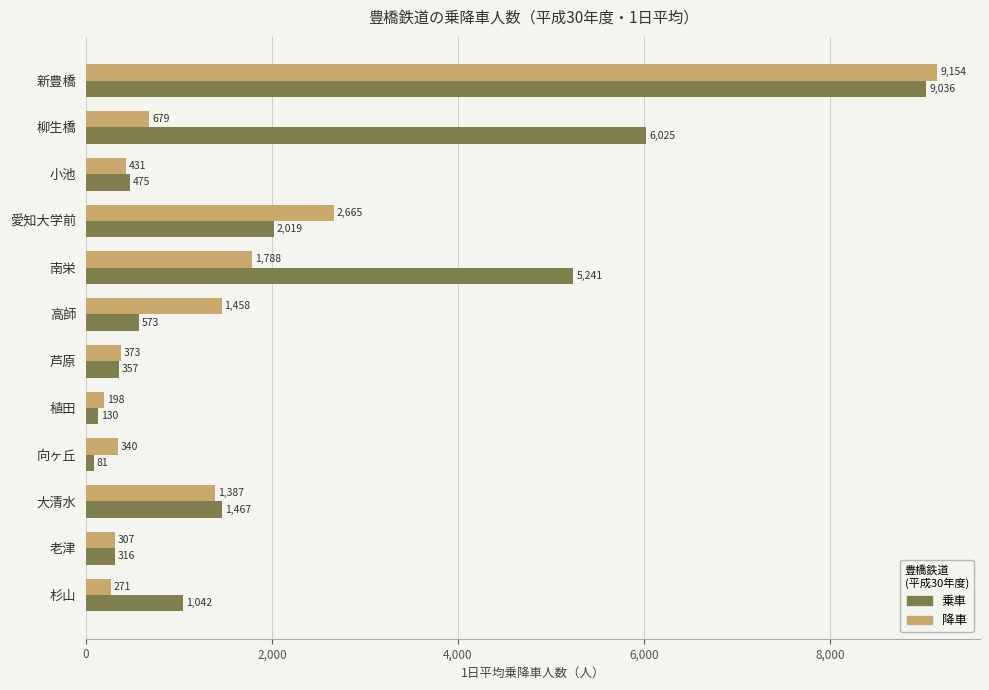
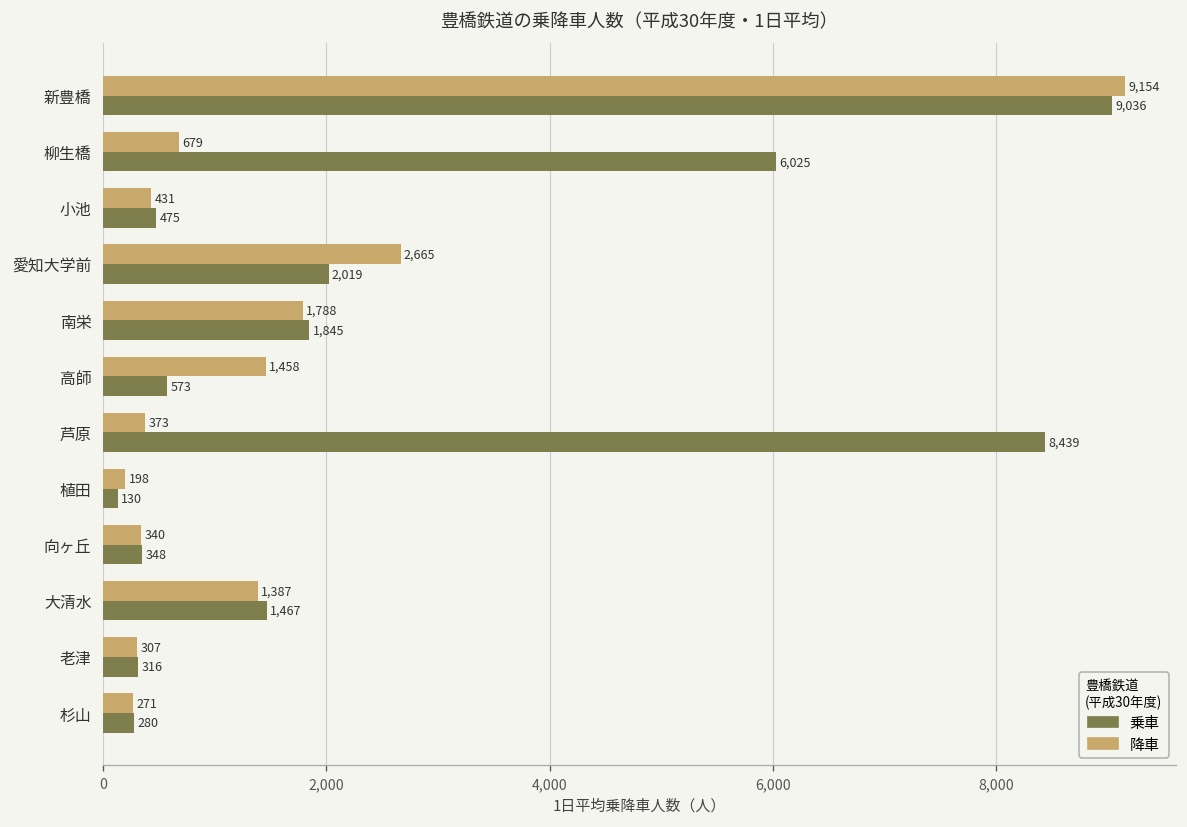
  {
    "乗車": {
      "新豊橋": "9,036",
      "柳生橋": "6,025",
      "小池": "475",
      "愛知大学前": "2,019",
-     "南栄": "5,241",
+     "南栄": "1,845",
      "高師": "573",
-     "芦原": "357",
+     "芦原": "8,439",
      "植田": "130",
-     "向ヶ丘": "81",
+     "向ヶ丘": "348",
      "大清水": "1,467",
      "老津": "316",
-     "杉山": "1,042"
+     "杉山": "280"
    },
    "降車": {
      "新豊橋": "9,154",
      "柳生橋": "679",
      "小池": "431",
      "愛知大学前": "2,665",
      "南栄": "1,788",
      "高師": "1,458",
      "芦原": "373",
      "植田": "198",
      "向ヶ丘": "340",
      "大清水": "1,387",
      "老津": "307",
      "杉山": "271"
    }
  }
